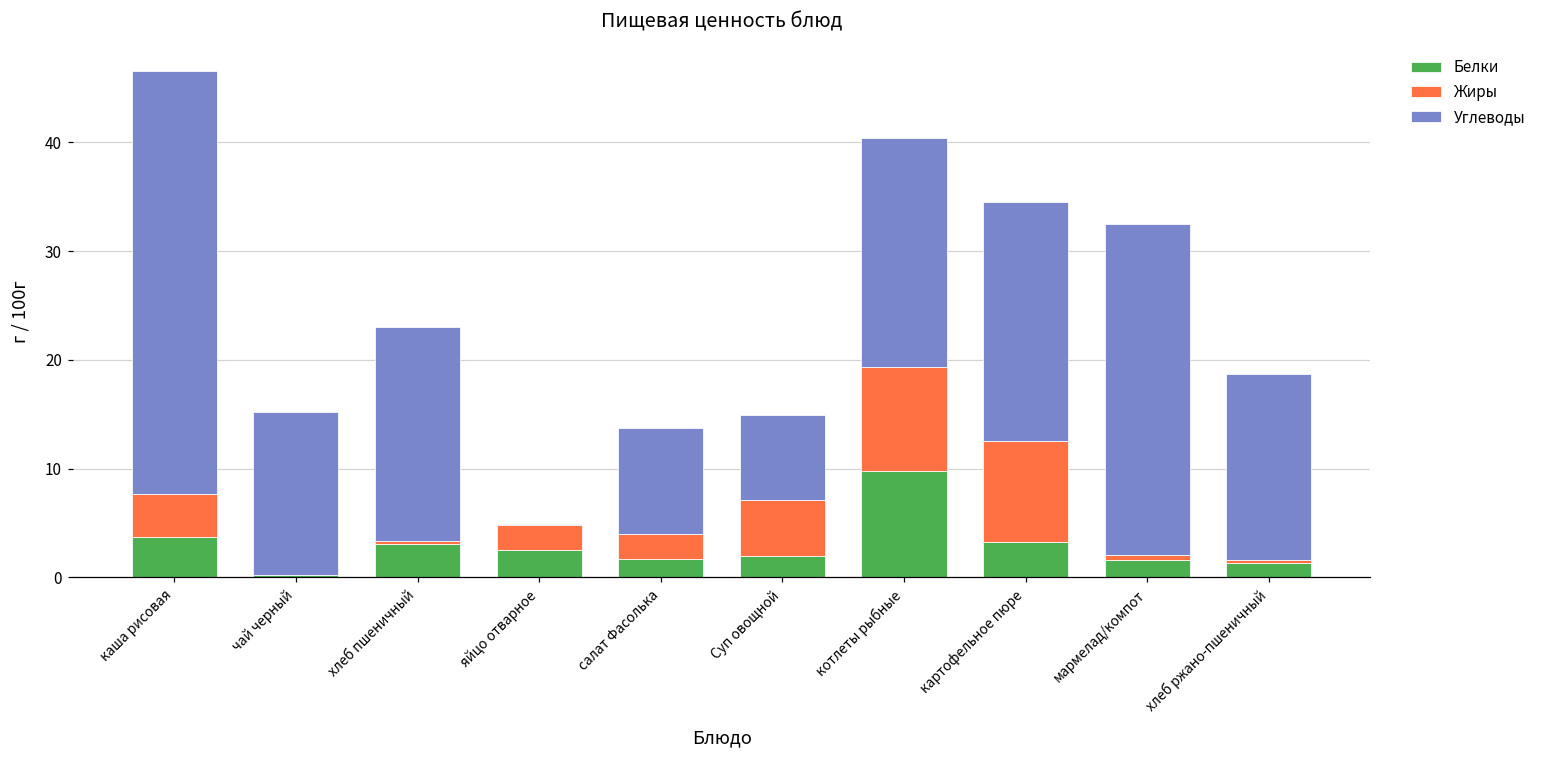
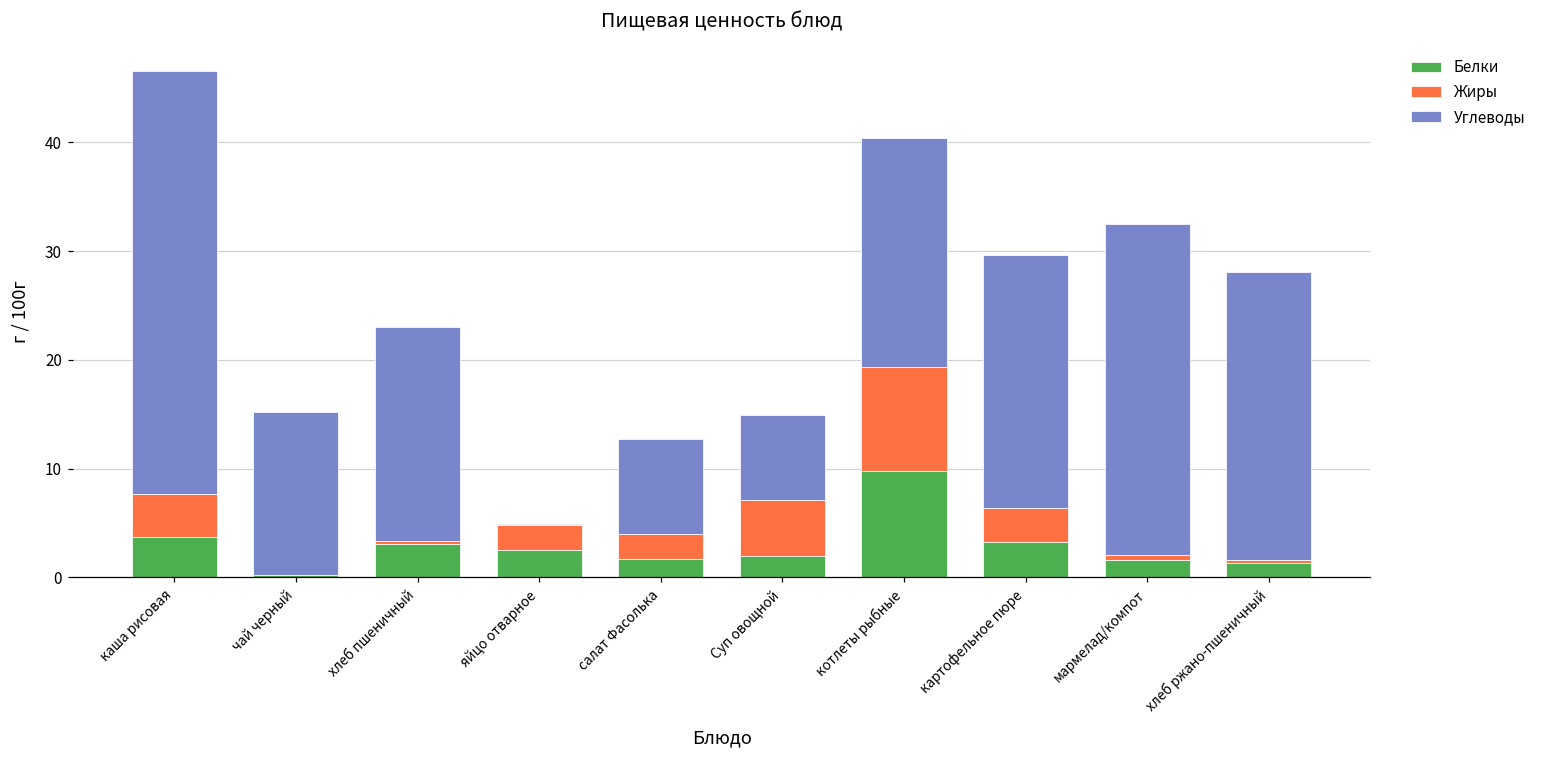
  {
    "Белки": {
      "каша рисовая": 4,
      "хлеб пшеничный": 3,
      "яйцо отварное": 3,
      "салат Фасолька": 2,
      "Суп овощной": 2,
      "котлеты рыбные": 10,
      "картофельное пюре": 3,
      "мармелад/компот": 2,
      "хлеб ржано-пшеничный": 1
    },
    "Жиры": {
      "каша рисовая": 4,
      "хлеб пшеничный": 0,
      "яйцо отварное": 2,
      "салат Фасолька": 2,
      "Суп овощной": 5,
      "котлеты рыбные": 10,
-     "картофельное пюре": 9,
+     "картофельное пюре": 3,
      "мармелад/компот": 0
    },
    "Углеводы": {
      "каша рисовая": 39,
      "чай черный": 15,
      "хлеб пшеничный": 20,
-     "салат Фасолька": 10,
+     "салат Фасолька": 9,
      "Суп овощной": 8,
      "котлеты рыбные": 21,
-     "картофельное пюре": 22,
+     "картофельное пюре": 23,
      "мармелад/компот": 30,
-     "хлеб ржано-пшеничный": 17
+     "хлеб ржано-пшеничный": 26
    }
  }
